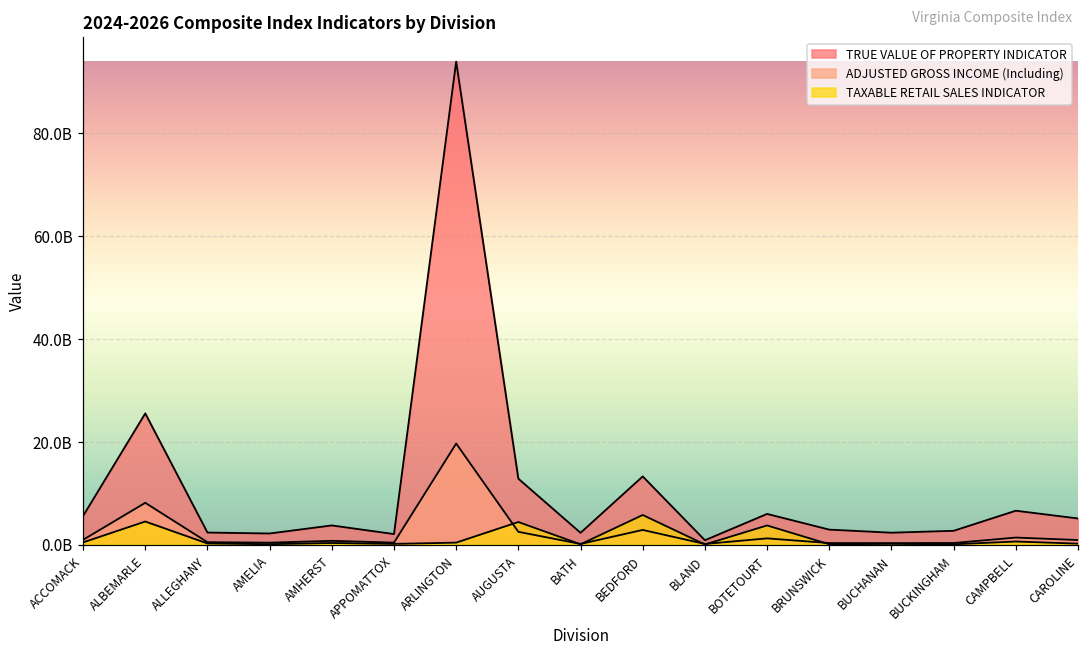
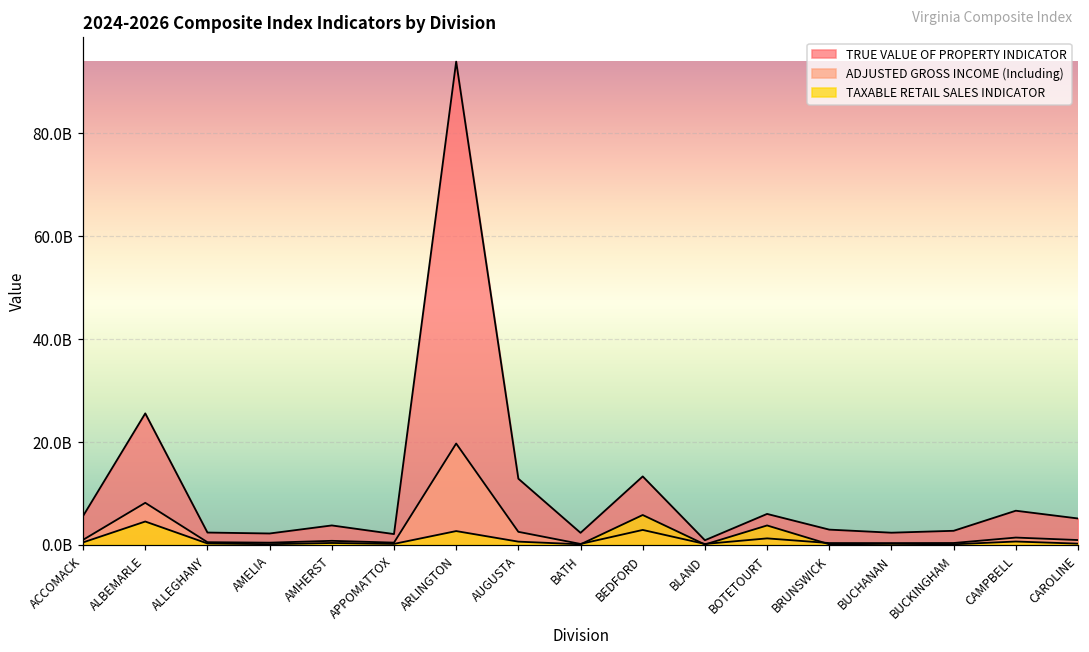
  {
    "TAXABLE RETAIL SALES INDICATOR": {
      "ALBEMARLE": 4000000000,
-     "ARLINGTON": 0,
-     "AUGUSTA": 4000000000,
+     "ARLINGTON": 3000000000,
+     "AUGUSTA": 1000000000,
      "BEDFORD": 6000000000,
      "BOTETOURT": 4000000000,
      "CAMPBELL": 1000000000,
      "CAROLINE": 0
    }
  }
